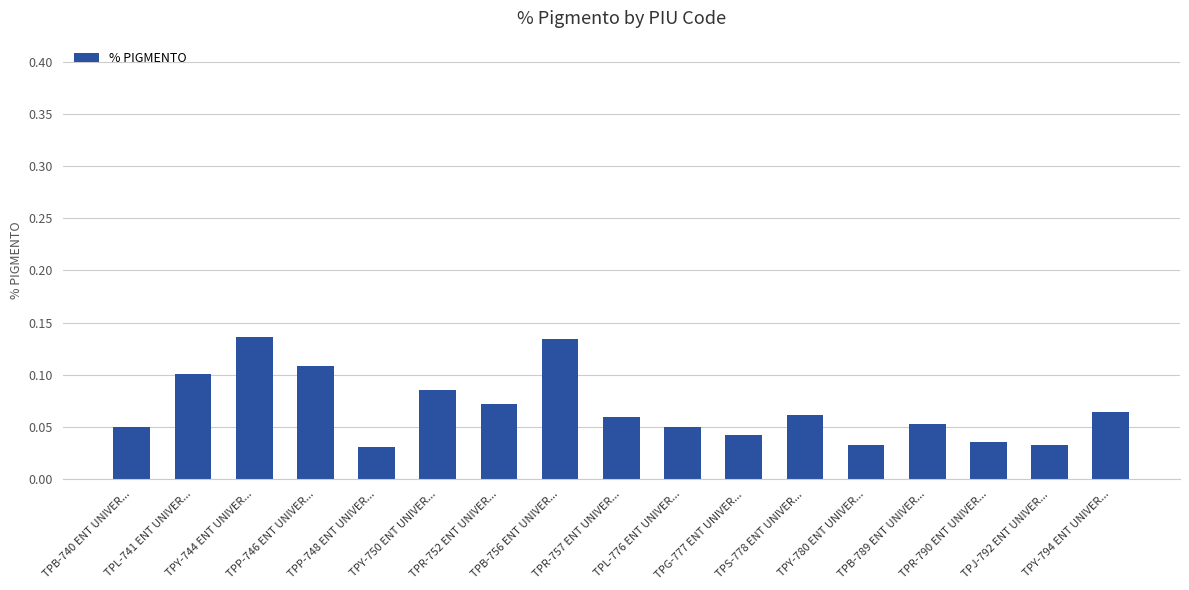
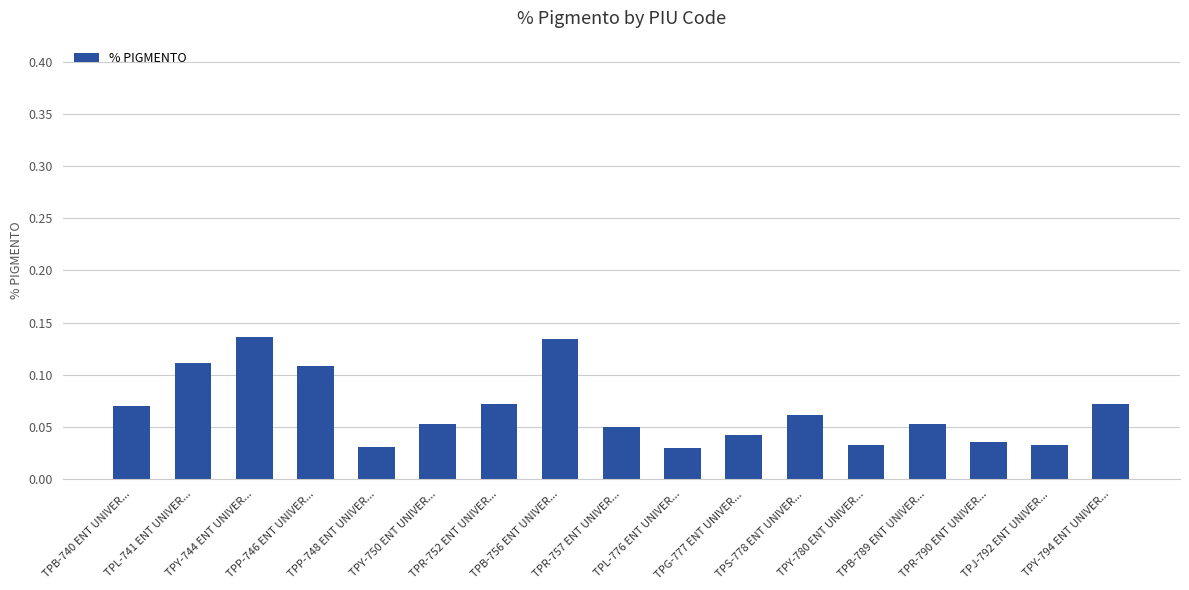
  {
-   "TPB-740 ENT UNIVER...": 0.051,
-   "TPL-741 ENT UNIVER...": 0.101,
+   "TPB-740 ENT UNIVER...": 0.071,
+   "TPL-741 ENT UNIVER...": 0.111,
    "TPY-744 ENT UNIVER...": 0.136,
    "TPP-746 ENT UNIVER...": 0.109,
    "TPP-748 ENT UNIVER...": 0.031,
-   "TPY-750 ENT UNIVER...": 0.085,
+   "TPY-750 ENT UNIVER...": 0.053,
    "TPR-752 ENT UNIVER...": 0.072,
    "TPB-756 ENT UNIVER...": 0.134,
-   "TPR-757 ENT UNIVER...": 0.06,
-   "TPL-776 ENT UNIVER...": 0.050,
+   "TPR-757 ENT UNIVER...": 0.05,
+   "TPL-776 ENT UNIVER...": 0.030,
    "TPG-777 ENT UNIVER...": 0.043,
    "TPS-778 ENT UNIVER...": 0.062,
    "TPY-780 ENT UNIVER...": 0.033,
    "TPB-789 ENT UNIVER...": 0.053,
    "TPR-790 ENT UNIVER...": 0.036,
    "TPJ-792 ENT UNIVER...": 0.033,
-   "TPY-794 ENT UNIVER...": 0.064
+   "TPY-794 ENT UNIVER...": 0.072
  }
